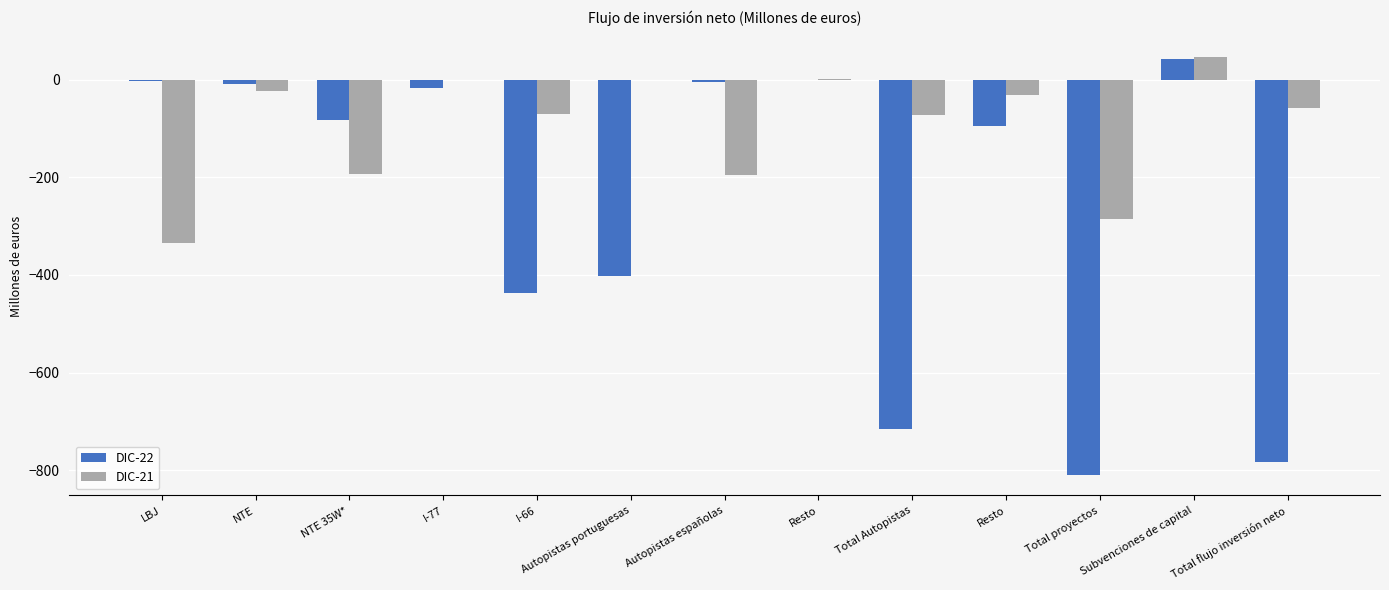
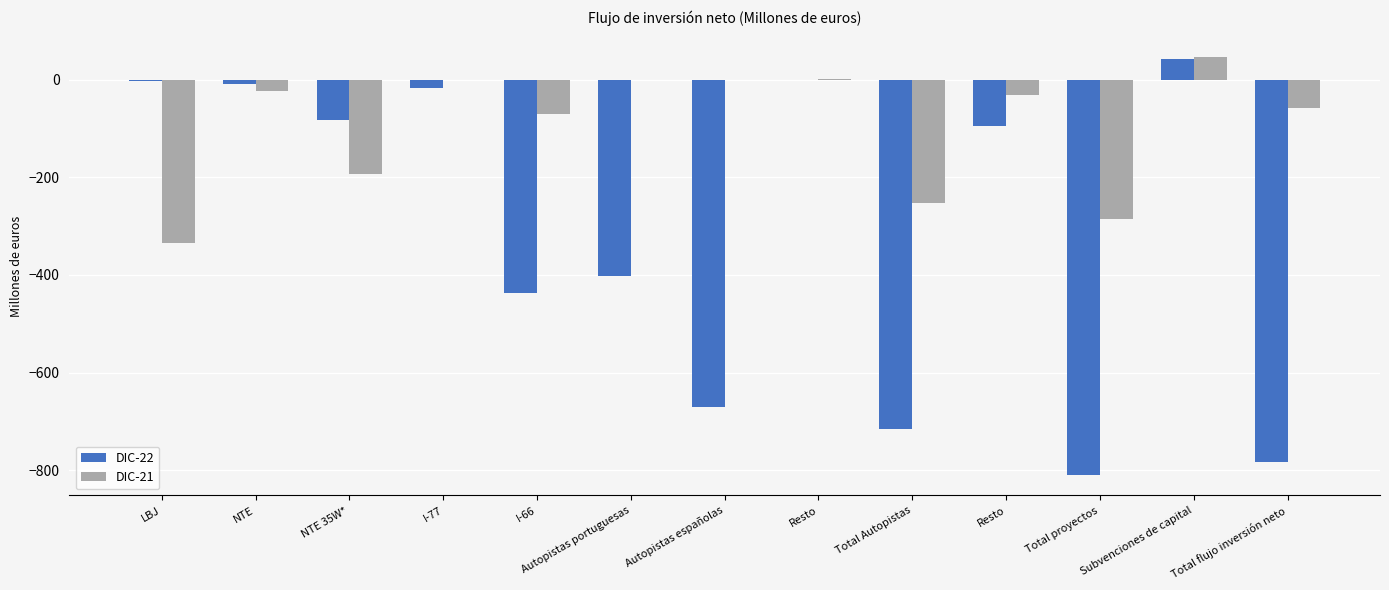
  {
    "DIC-22": {
      "NTE": -10,
      "NTE 35W*": -80,
      "I-77": -20,
      "I-66": -440,
      "Autopistas portuguesas": -400,
-     "Autopistas españolas": 0,
+     "Autopistas españolas": -670,
      "Total Autopistas": -720,
      "Total proyectos": -810,
      "Subvenciones de capital": 40,
      "Total flujo inversión neto": -780
    },
    "DIC-21": {
      "LBJ": -340,
      "NTE": -20,
      "NTE 35W*": -190,
      "I-77": 0,
      "I-66": -70,
-     "Autopistas españolas": -200,
-     "Total Autopistas": -70,
+     "Autopistas españolas": 0,
+     "Total Autopistas": -250,
      "Total proyectos": -290,
      "Subvenciones de capital": 50,
      "Total flujo inversión neto": -60
    }
  }
